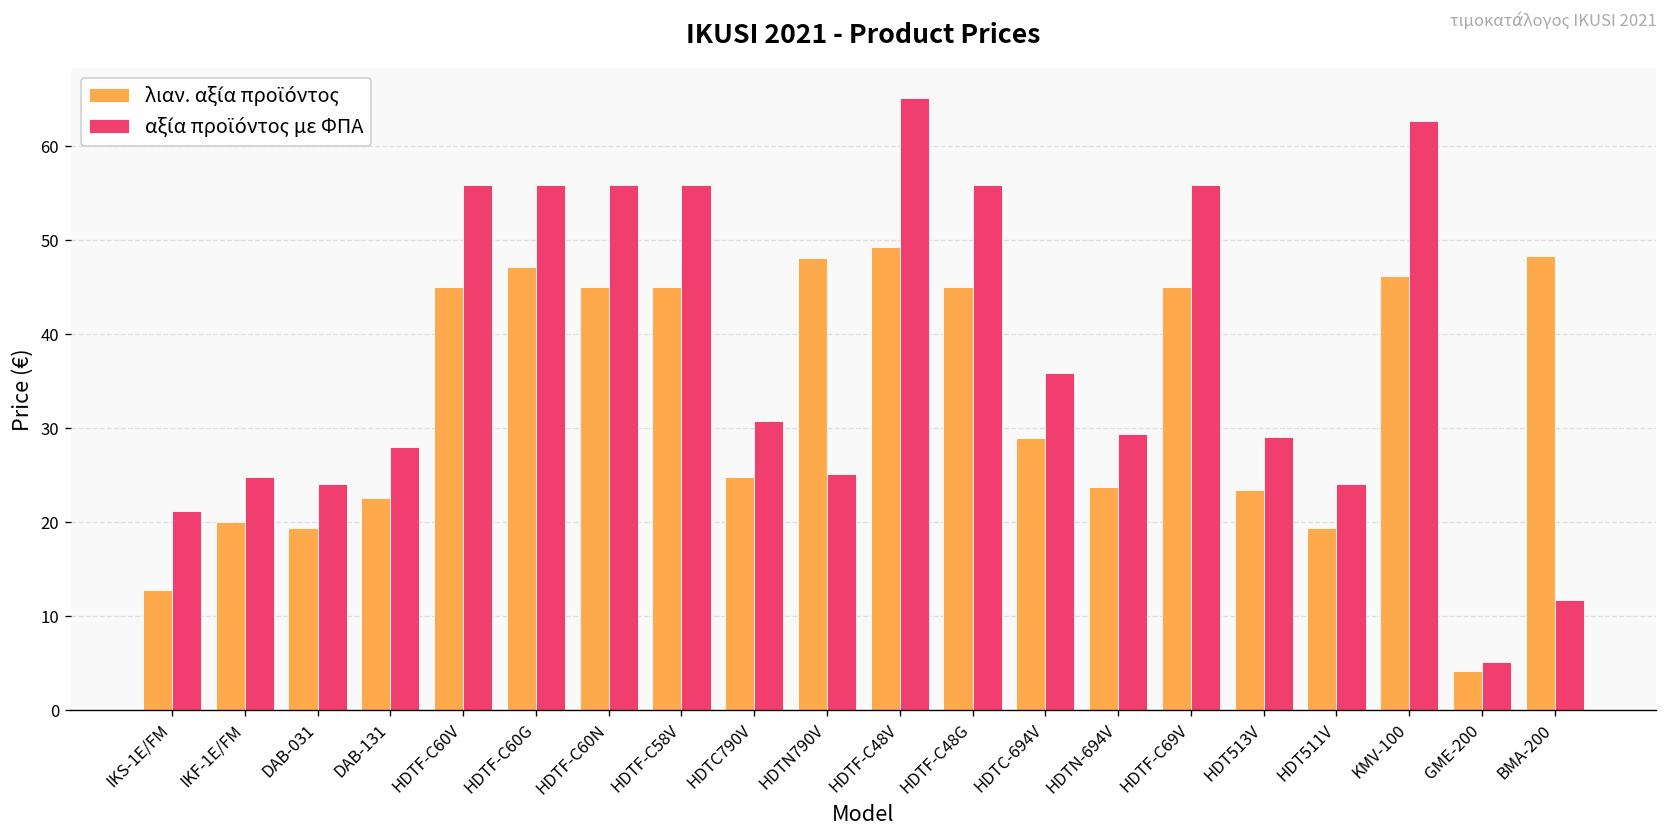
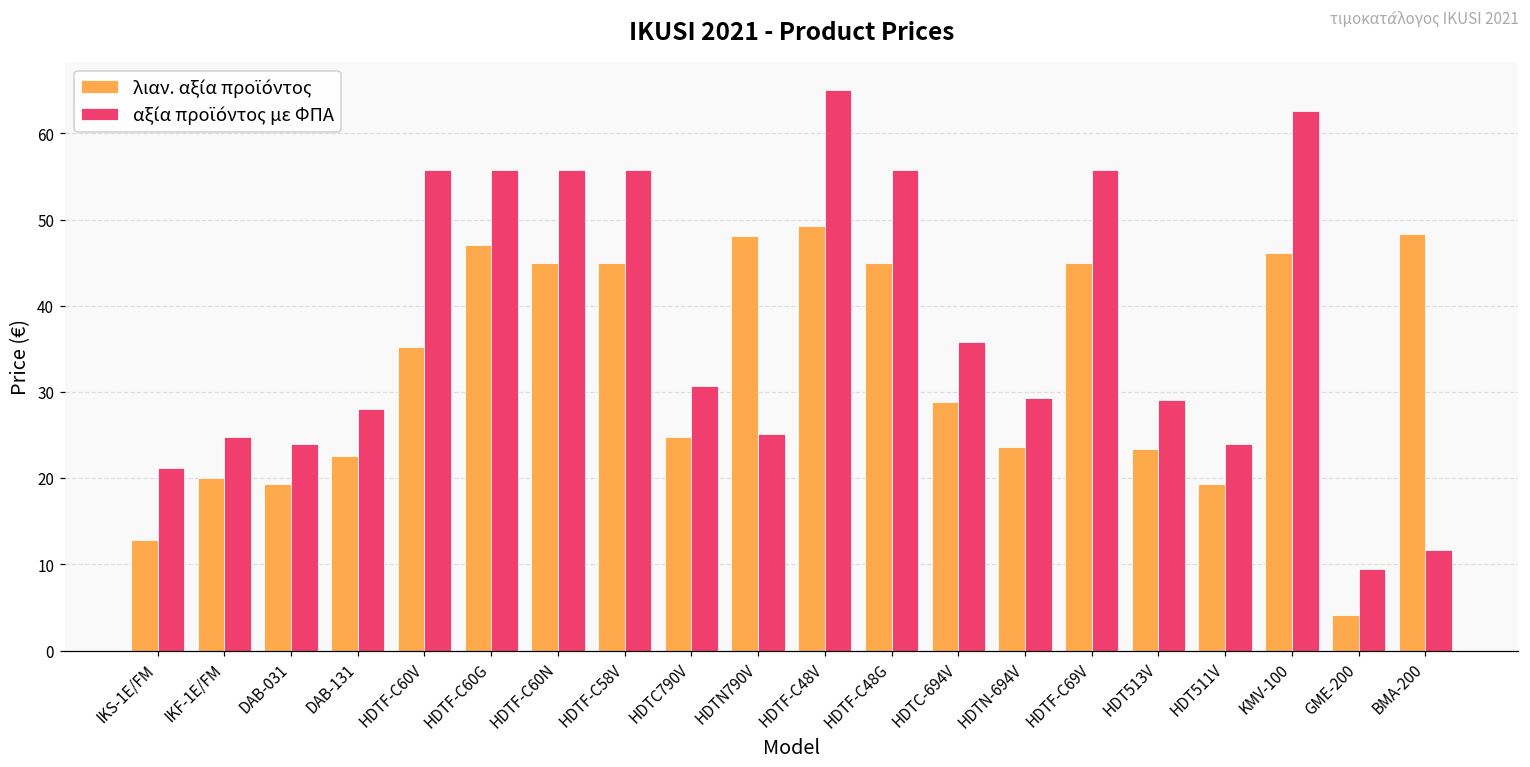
  {
    "λιαν. αξία προϊόντος": {
      "IKS-1E/FM": 13,
      "IKF-1E/FM": 20,
      "DAB-031": 19,
      "DAB-131": 23,
-     "HDTF-C60V": 45,
+     "HDTF-C60V": 35,
      "HDTF-C60G": 47,
      "HDTF-C60N": 45,
      "HDTF-C58V": 45,
      "HDTC790V": 25,
      "HDTN790V": 48,
      "HDTF-C48V": 49,
      "HDTF-C48G": 45,
      "HDTC-694V": 29,
      "HDTN-694V": 24,
      "HDTF-C69V": 45,
      "HDT513V": 23,
      "HDT511V": 19,
      "KMV-100": 46,
      "GME-200": 4,
      "BMA-200": 48
    },
    "αξία προϊόντος με ΦΠΑ": {
      "IKS-1E/FM": 21,
      "IKF-1E/FM": 25,
      "DAB-031": 24,
      "DAB-131": 28,
      "HDTF-C60V": 56,
      "HDTF-C60G": 56,
      "HDTF-C60N": 56,
      "HDTF-C58V": 56,
      "HDTC790V": 31,
      "HDTN790V": 25,
      "HDTF-C48V": 65,
      "HDTF-C48G": 56,
      "HDTC-694V": 36,
      "HDTN-694V": 29,
      "HDTF-C69V": 56,
      "HDT513V": 29,
      "HDT511V": 24,
      "KMV-100": 63,
-     "GME-200": 5,
+     "GME-200": 9,
      "BMA-200": 12
    }
  }
